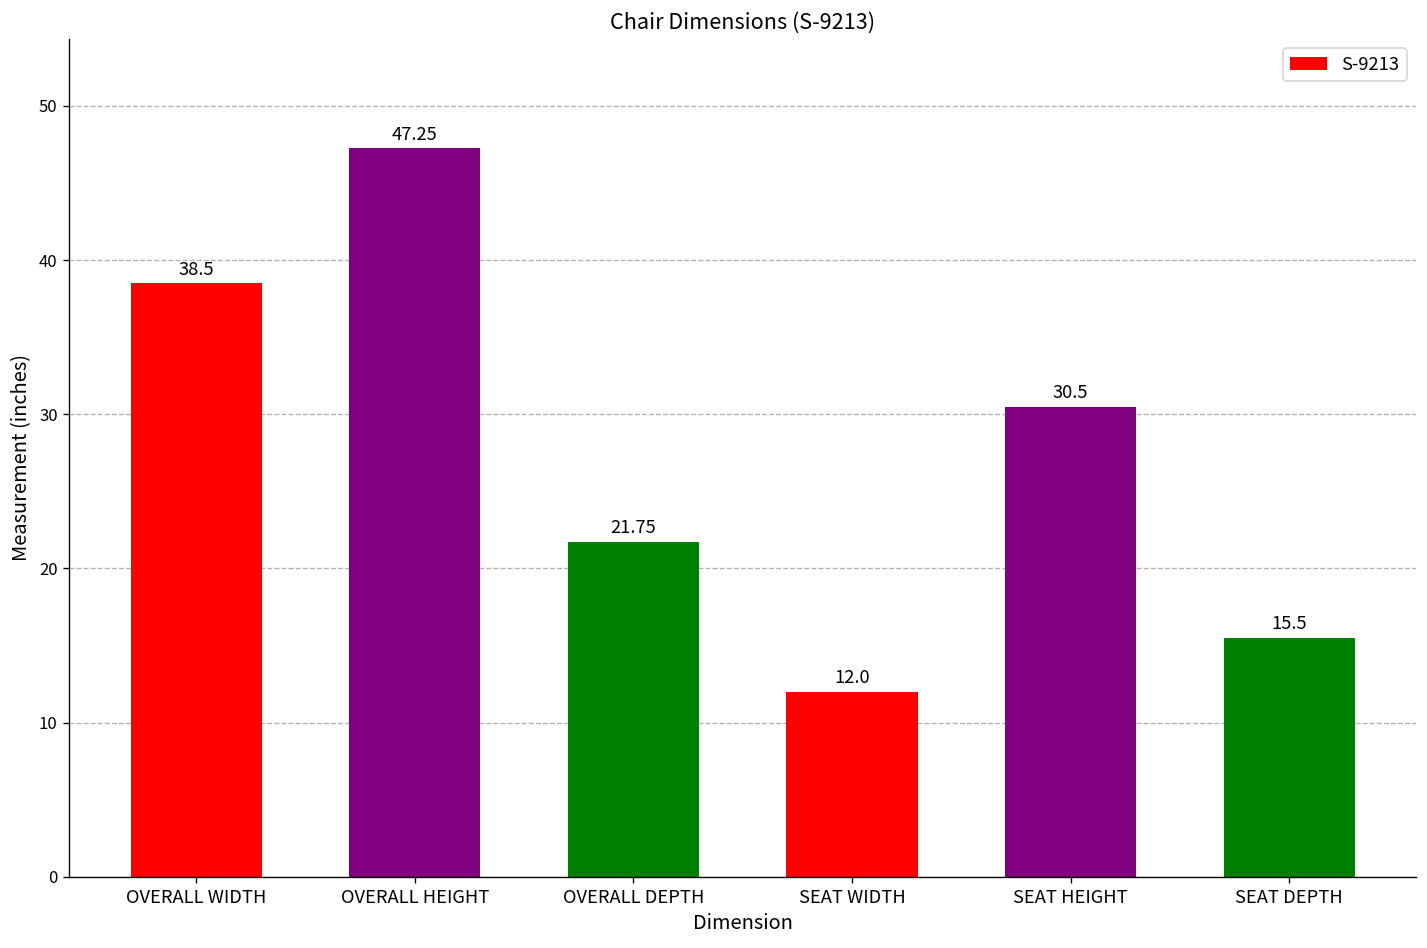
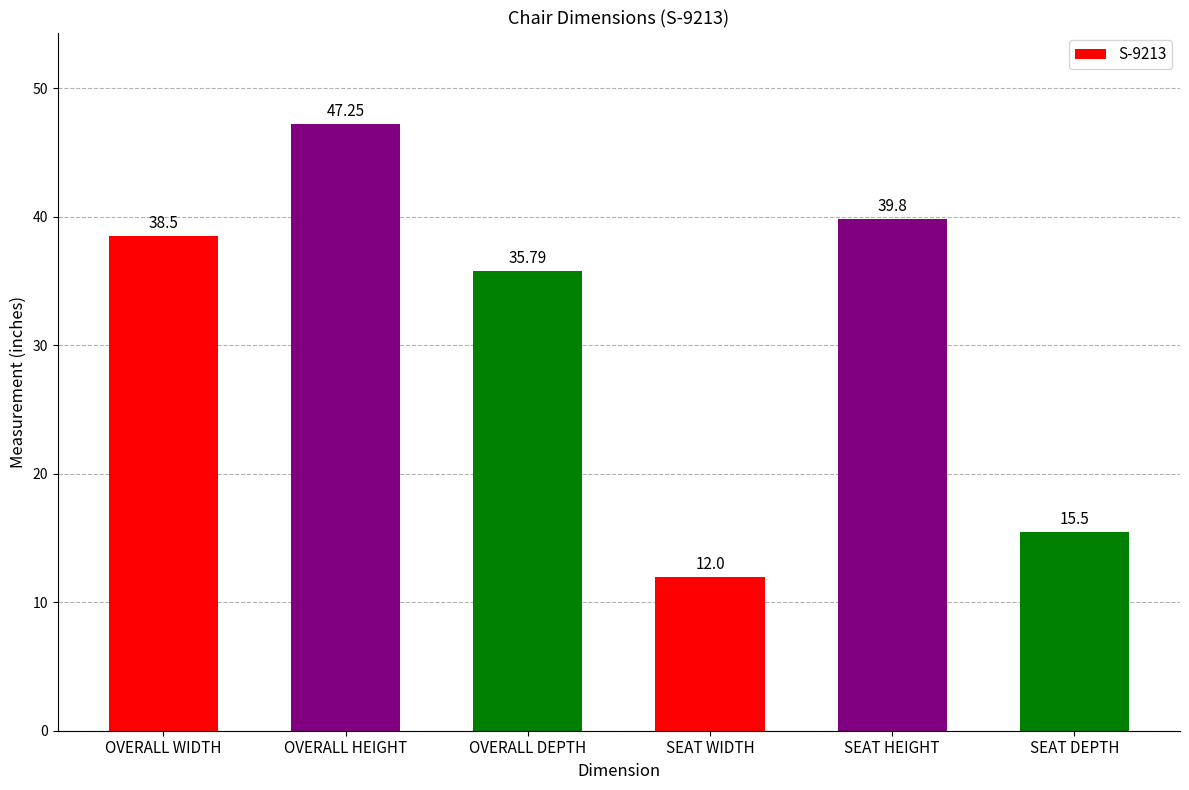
  {
    "OVERALL WIDTH": 38.5,
    "OVERALL HEIGHT": 47.25,
-   "OVERALL DEPTH": 21.75,
+   "OVERALL DEPTH": 35.79,
    "SEAT WIDTH": 12.0,
-   "SEAT HEIGHT": 30.5,
+   "SEAT HEIGHT": 39.8,
    "SEAT DEPTH": 15.5
  }
